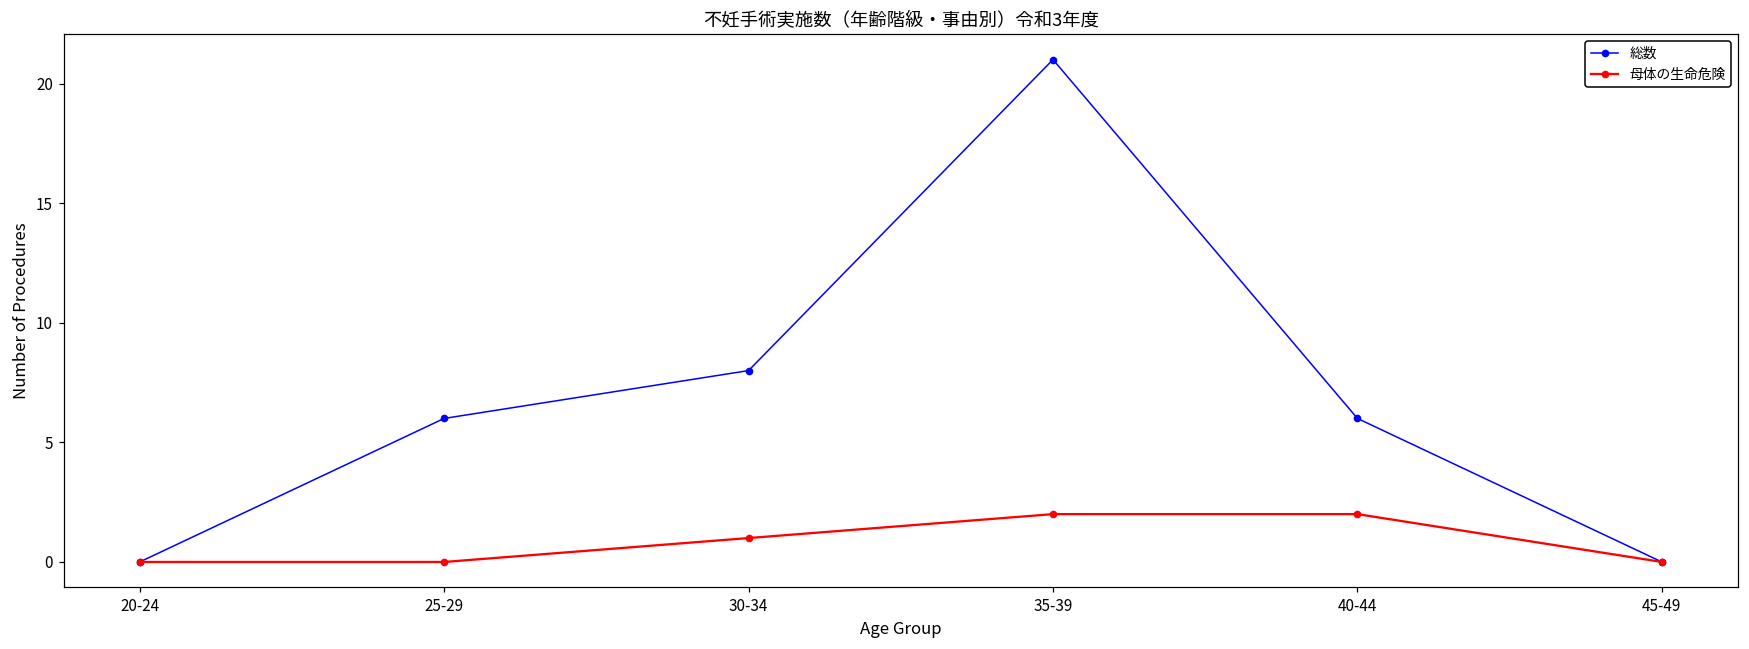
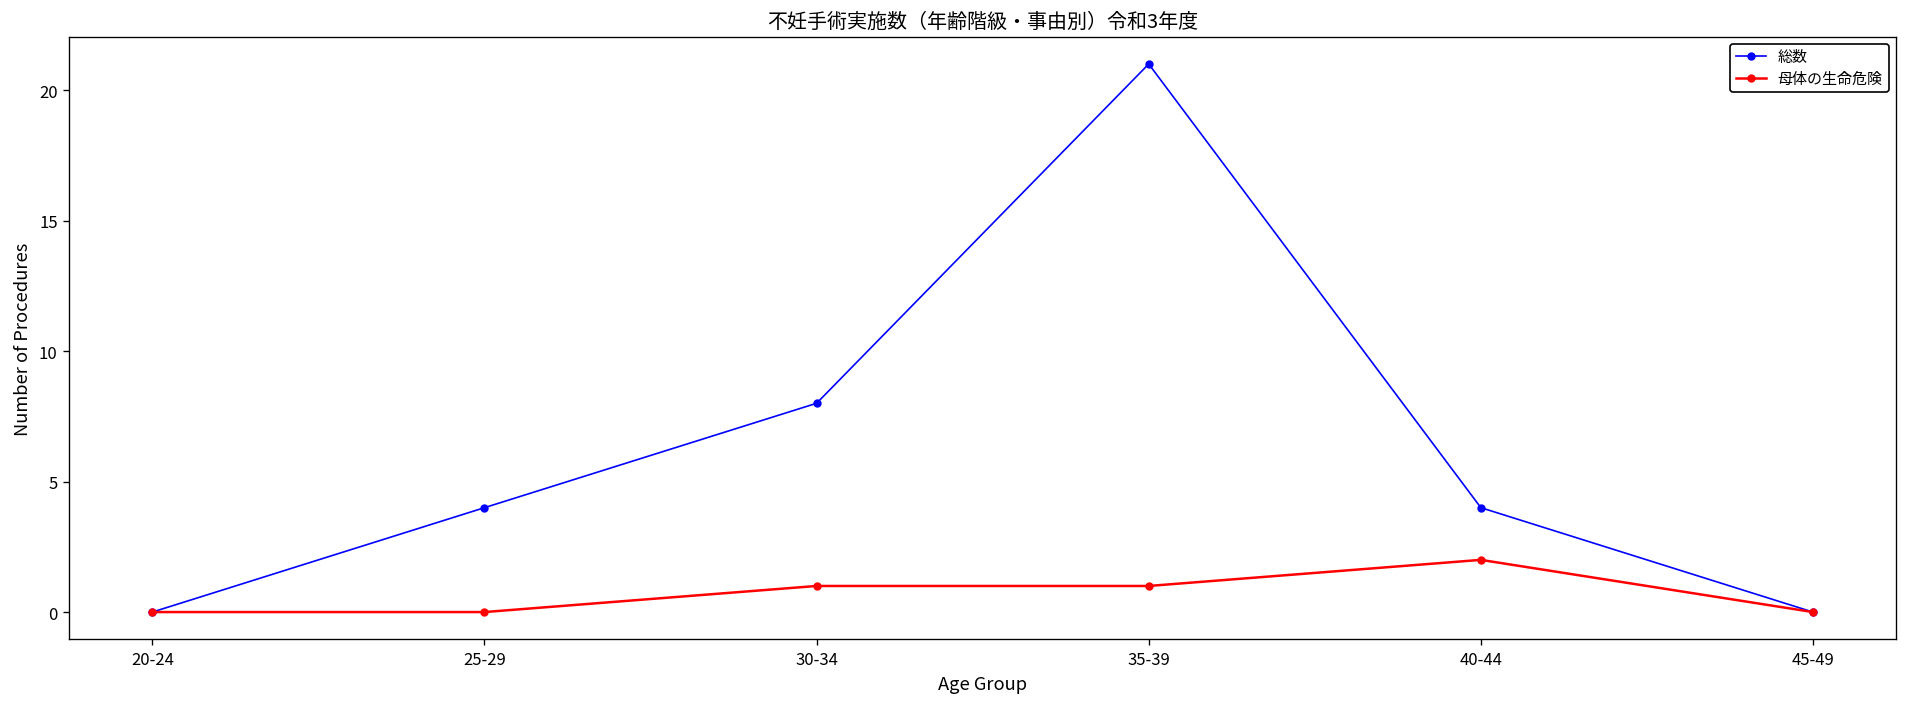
  {
    "総数": {
-     "25-29": 6,
+     "25-29": 4,
      "30-34": 8,
      "35-39": 21,
-     "40-44": 6
+     "40-44": 4
    },
    "母体の生命危険": {
      "25-29": 0,
      "30-34": 1,
-     "35-39": 2,
+     "35-39": 1,
      "40-44": 2
    }
  }
